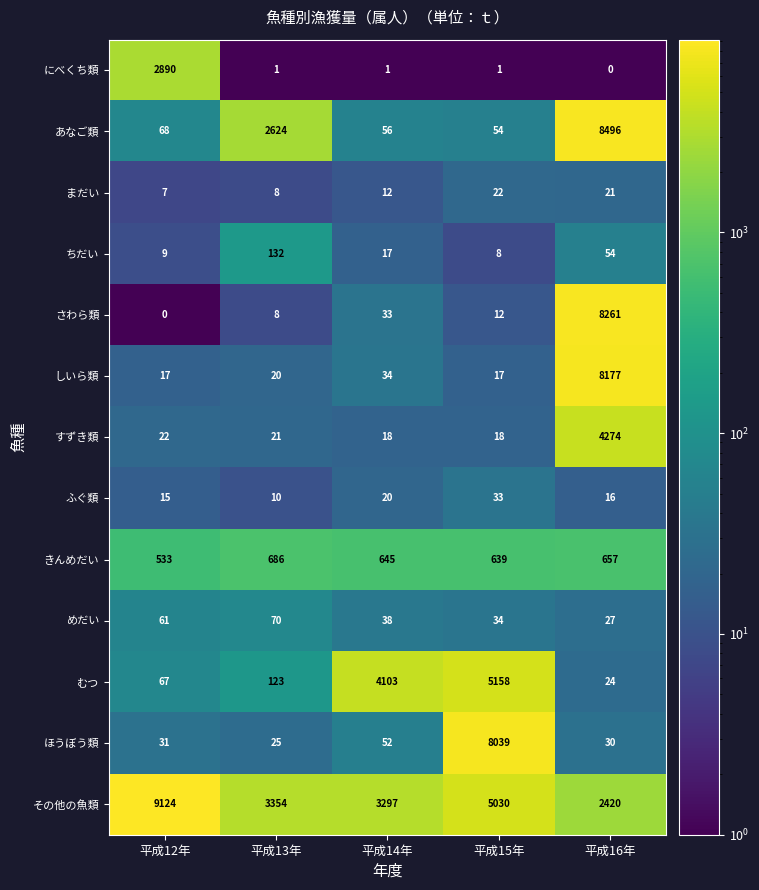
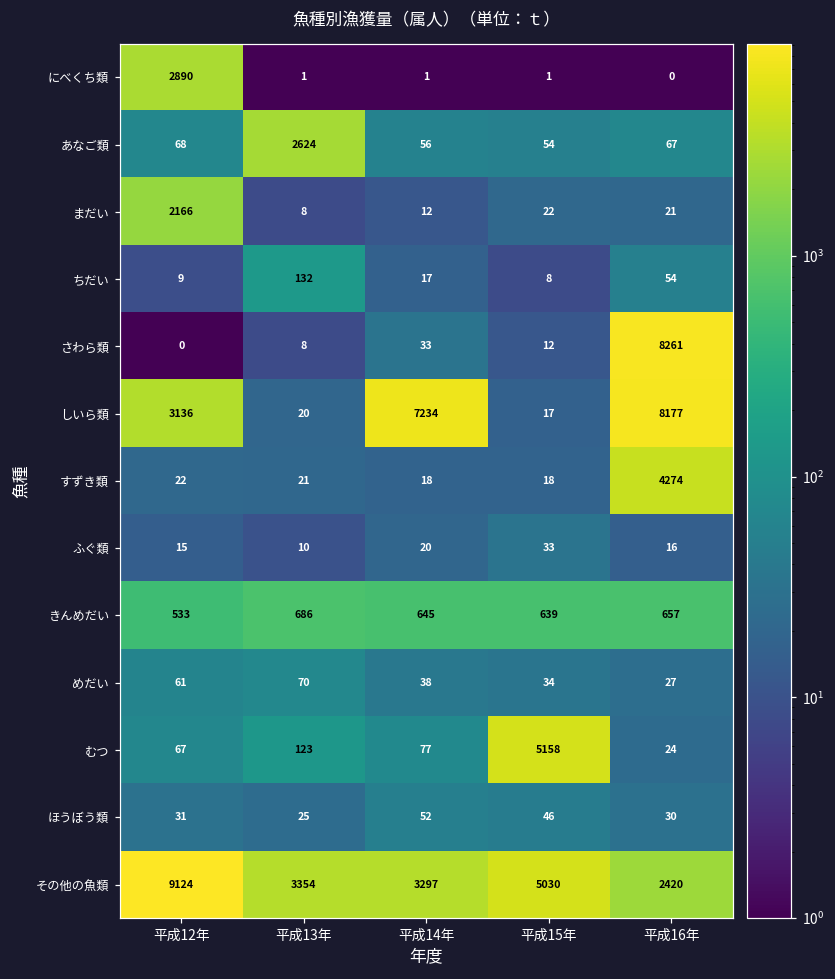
  {
    "にべくち類": {
      "平成12年": 2890,
      "平成13年": 1,
      "平成14年": 1,
      "平成15年": 1,
      "平成16年": 0
    },
    "あなご類": {
      "平成12年": 68,
      "平成13年": 2624,
      "平成14年": 56,
      "平成15年": 54,
-     "平成16年": 8496
+     "平成16年": 67
    },
    "まだい": {
-     "平成12年": 7,
+     "平成12年": 2166,
      "平成13年": 8,
      "平成14年": 12,
      "平成15年": 22,
      "平成16年": 21
    },
    "ちだい": {
      "平成12年": 9,
      "平成13年": 132,
      "平成14年": 17,
      "平成15年": 8,
      "平成16年": 54
    },
    "さわら類": {
      "平成12年": 0,
      "平成13年": 8,
      "平成14年": 33,
      "平成15年": 12,
      "平成16年": 8261
    },
    "しいら類": {
-     "平成12年": 17,
+     "平成12年": 3136,
      "平成13年": 20,
-     "平成14年": 34,
+     "平成14年": 7234,
      "平成15年": 17,
      "平成16年": 8177
    },
    "すずき類": {
      "平成12年": 22,
      "平成13年": 21,
      "平成14年": 18,
      "平成15年": 18,
      "平成16年": 4274
    },
    "ふぐ類": {
      "平成12年": 15,
      "平成13年": 10,
      "平成14年": 20,
      "平成15年": 33,
      "平成16年": 16
    },
    "きんめだい": {
      "平成12年": 533,
      "平成13年": 686,
      "平成14年": 645,
      "平成15年": 639,
      "平成16年": 657
    },
    "めだい": {
      "平成12年": 61,
      "平成13年": 70,
      "平成14年": 38,
      "平成15年": 34,
      "平成16年": 27
    },
    "むつ": {
      "平成12年": 67,
      "平成13年": 123,
-     "平成14年": 4103,
+     "平成14年": 77,
      "平成15年": 5158,
      "平成16年": 24
    },
    "ほうぼう類": {
      "平成12年": 31,
      "平成13年": 25,
      "平成14年": 52,
-     "平成15年": 8039,
+     "平成15年": 46,
      "平成16年": 30
    },
    "その他の魚類": {
      "平成12年": 9124,
      "平成13年": 3354,
      "平成14年": 3297,
      "平成15年": 5030,
      "平成16年": 2420
    }
  }
